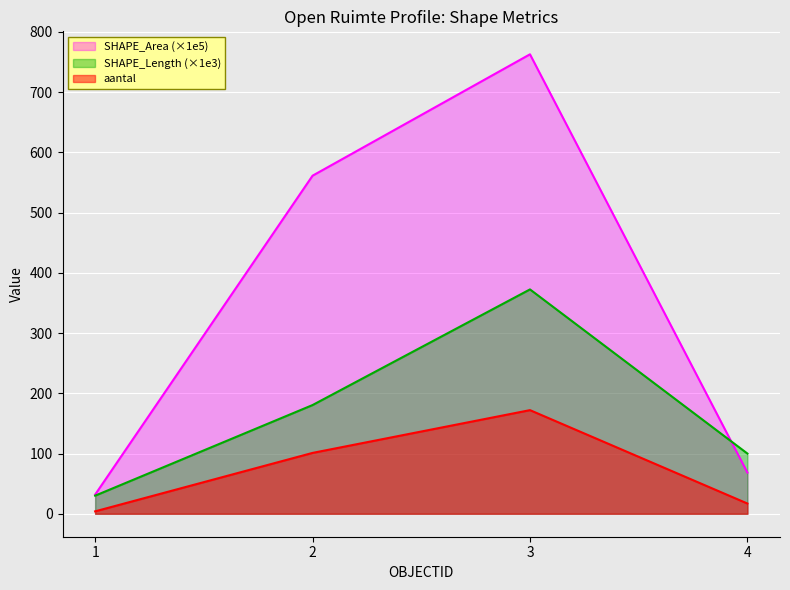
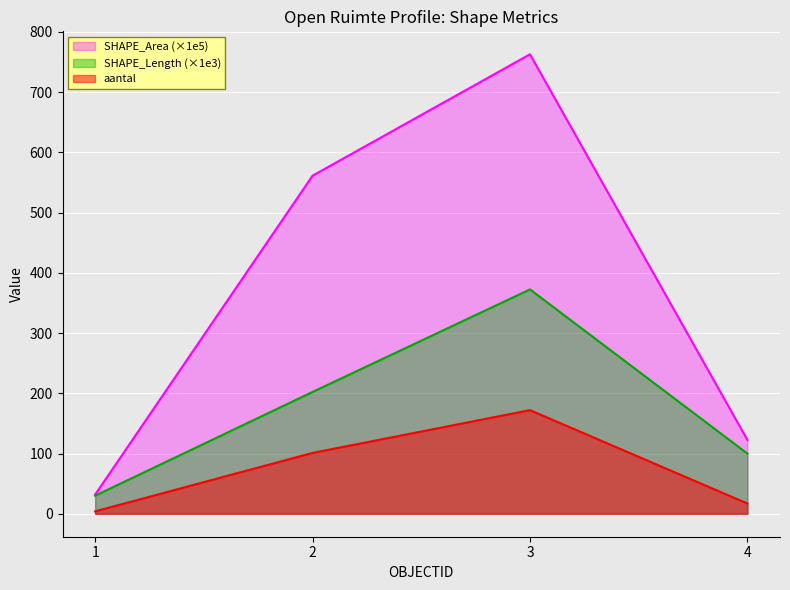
  {
    "SHAPE_Area (×1e5)": {
      "2": 560,
      "3": 760,
-     "4": 70
+     "4": 120
    },
    "SHAPE_Length (×1e3)": {
-     "2": 180,
+     "2": 200,
      "3": 370,
      "4": 100
    },
    "aantal": {
      "1": 0,
      "2": 100,
      "3": 170,
      "4": 20
    }
  }
